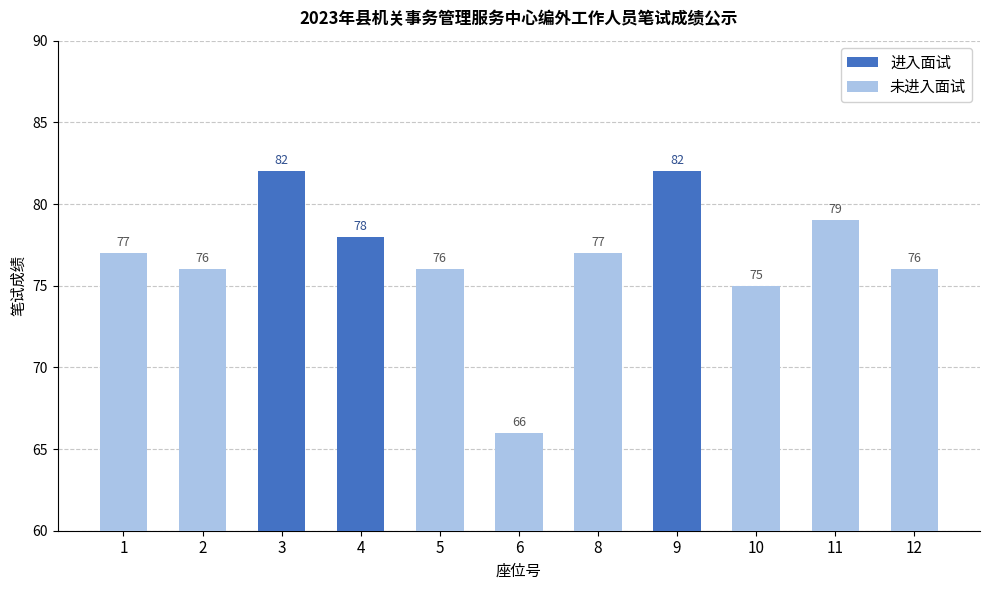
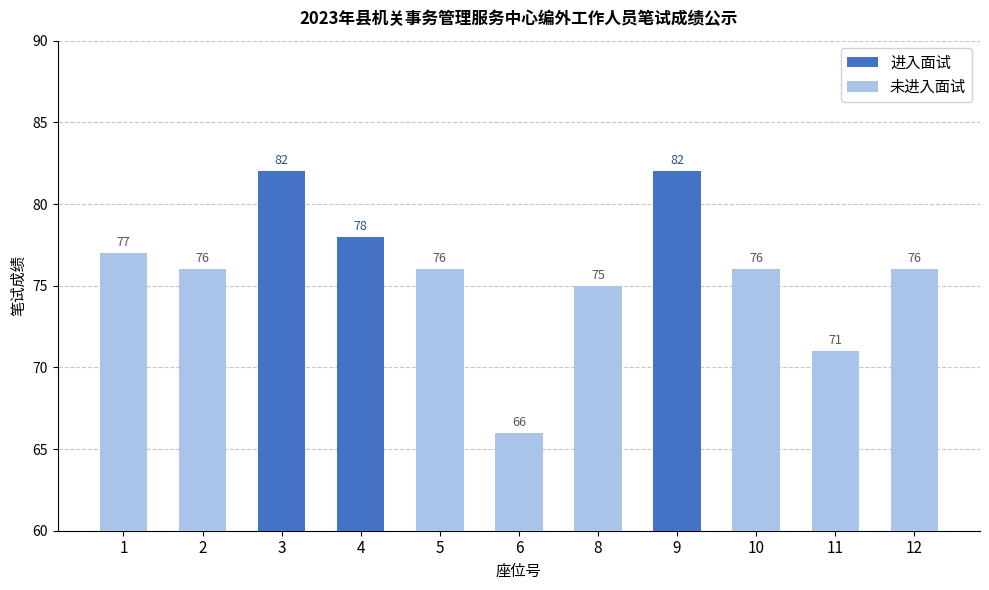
  {
    "进入面试": {
      "3": 82,
      "4": 78,
      "9": 82
    },
    "未进入面试": {
      "1": 77,
      "2": 76,
      "5": 76,
      "6": 66,
-     "8": 77,
-     "10": 75,
-     "11": 79,
+     "8": 75,
+     "10": 76,
+     "11": 71,
      "12": 76
    }
  }
